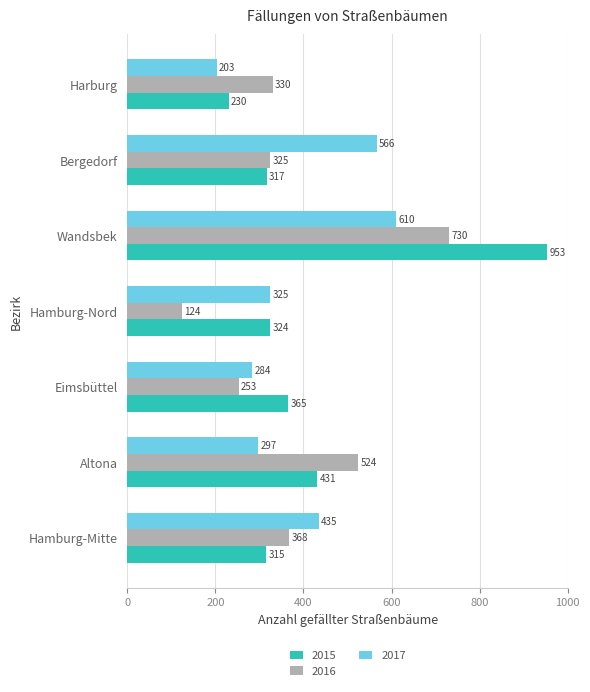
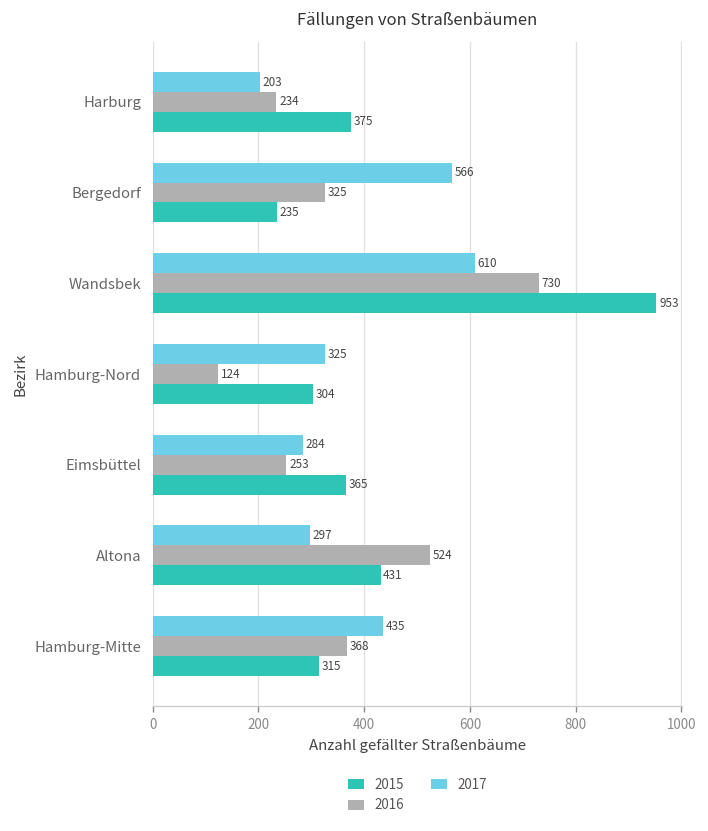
  {
    "2015": {
-     "Harburg": 230,
-     "Bergedorf": 317,
+     "Harburg": 375,
+     "Bergedorf": 235,
      "Wandsbek": 953,
-     "Hamburg-Nord": 324,
+     "Hamburg-Nord": 304,
      "Eimsbüttel": 365,
      "Altona": 431,
      "Hamburg-Mitte": 315
    },
    "2016": {
-     "Harburg": 330,
+     "Harburg": 234,
      "Bergedorf": 325,
      "Wandsbek": 730,
      "Hamburg-Nord": 124,
      "Eimsbüttel": 253,
      "Altona": 524,
      "Hamburg-Mitte": 368
    },
    "2017": {
      "Harburg": 203,
      "Bergedorf": 566,
      "Wandsbek": 610,
      "Hamburg-Nord": 325,
      "Eimsbüttel": 284,
      "Altona": 297,
      "Hamburg-Mitte": 435
    }
  }
